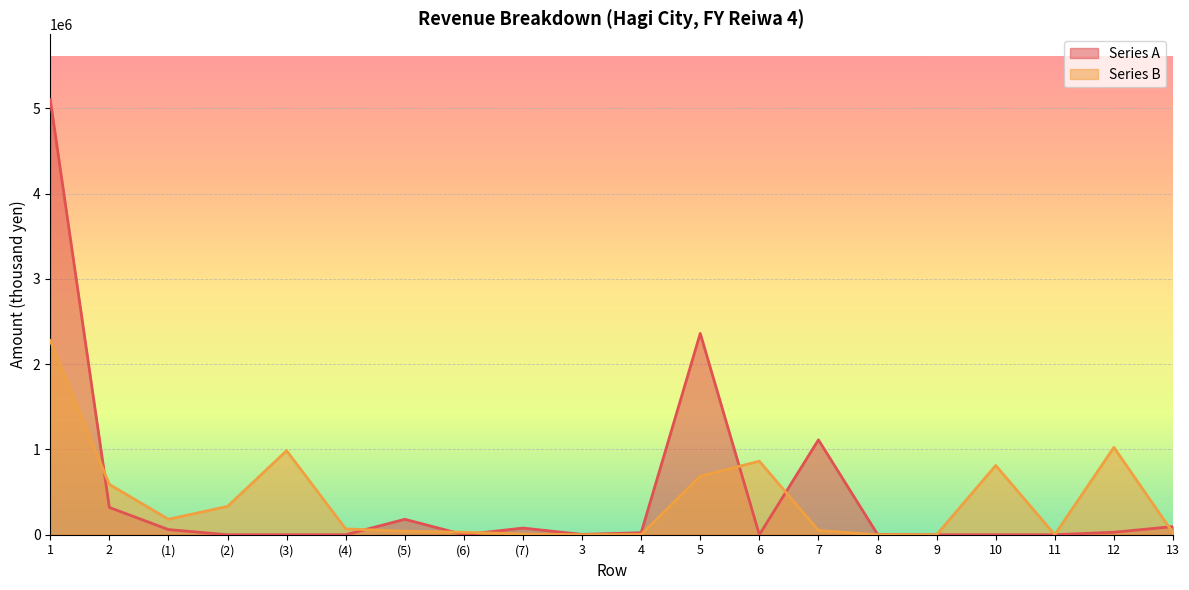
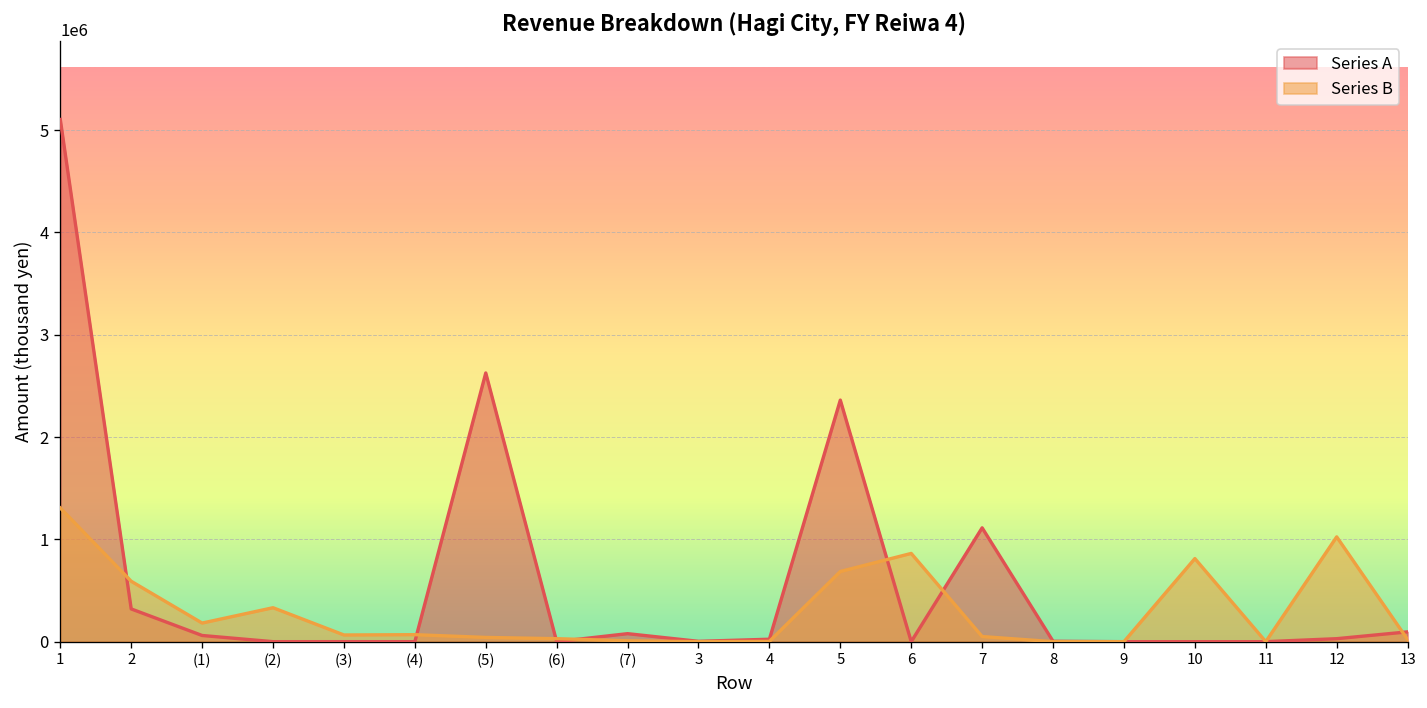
  {
    "Series A": {
      "1": 5100000,
      "2": 300000,
      "(1)": 100000,
      "(2)": 0,
      "(3)": 0,
      "(4)": 0,
-     "(5)": 200000,
+     "(5)": 2600000,
      "(7)": 100000,
      "5": 2400000,
      "6": 0,
      "7": 1100000,
      "10": 0,
      "12": 0,
      "13": 100000
    },
    "Series B": {
-     "1": 2300000,
+     "1": 1300000,
      "2": 600000,
      "(1)": 200000,
      "(2)": 300000,
-     "(3)": 1000000,
+     "(3)": 100000,
      "(4)": 100000,
      "(5)": 0,
      "(7)": 0,
      "5": 700000,
      "6": 900000,
      "7": 100000,
      "10": 800000,
      "12": 1000000,
      "13": 0
    }
  }
